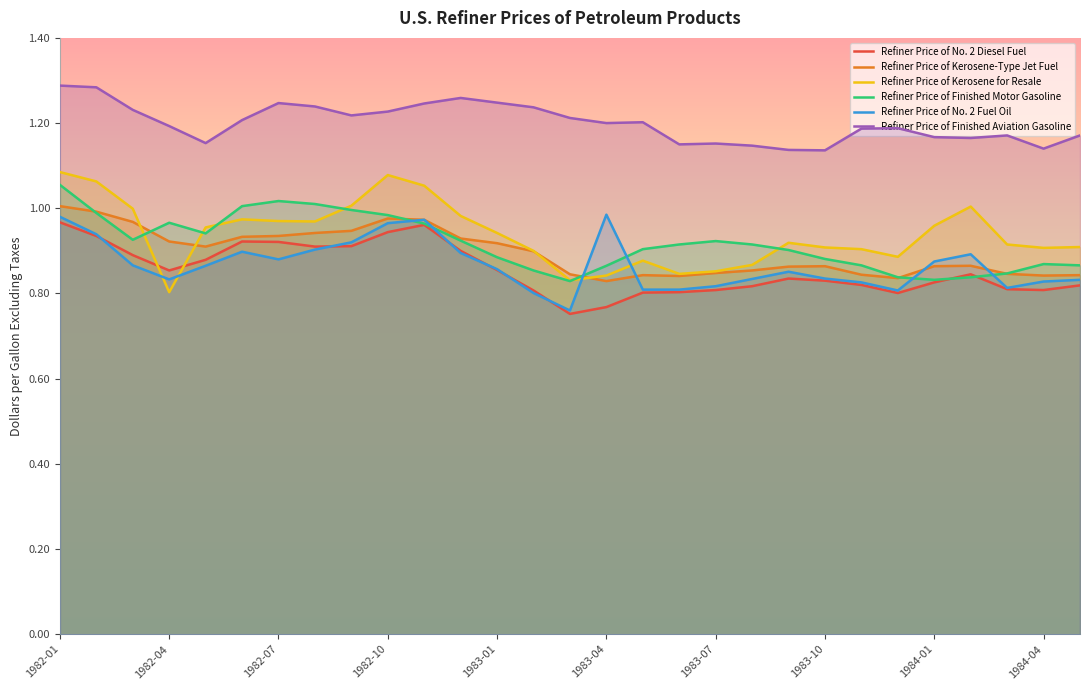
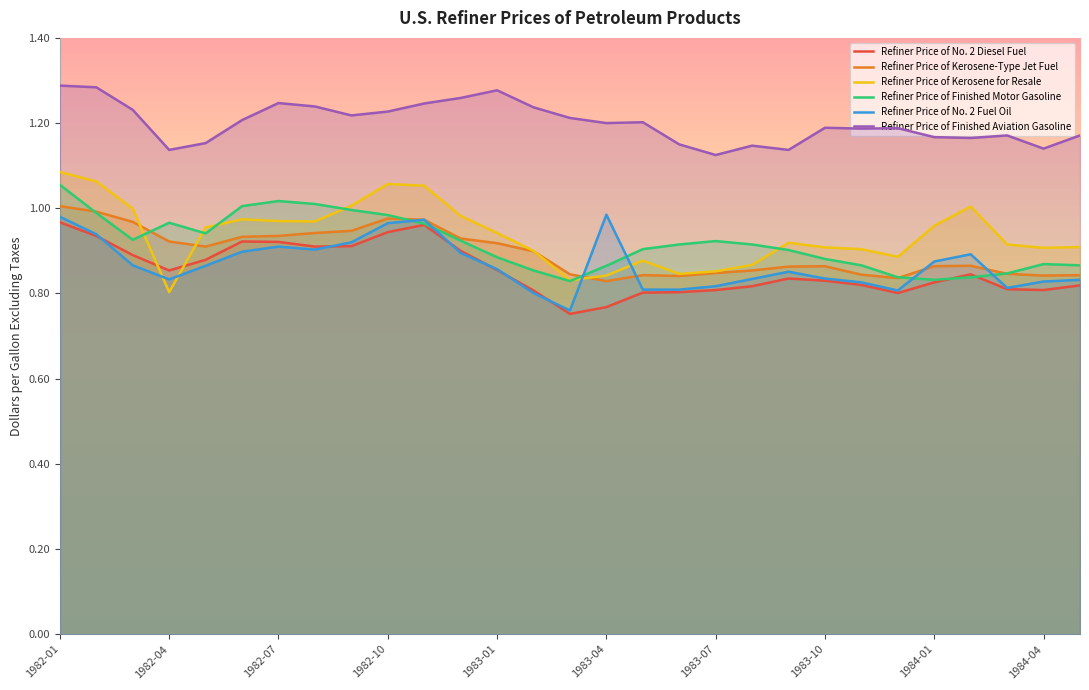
  {
    "Refiner Price of Kerosene for Resale": {
      "1982-01": 1.09,
      "1982-04": 0.80,
      "1982-07": 0.97,
-     "1982-10": 1.08,
+     "1982-10": 1.06,
      "1983-01": 0.94,
      "1983-04": 0.84,
      "1983-10": 0.91,
      "1984-01": 0.96,
      "1984-04": 0.91
    },
    "Refiner Price of Finished Motor Gasoline": {
      "1982-01": 1.06,
      "1982-04": 0.97,
      "1982-07": 1.02,
      "1982-10": 0.98,
      "1983-01": 0.89,
      "1983-04": 0.87,
      "1983-07": 0.92,
      "1983-10": 0.88,
      "1984-01": 0.83,
      "1984-04": 0.87
    },
    "Refiner Price of No. 2 Fuel Oil": {
      "1982-01": 0.98,
      "1982-04": 0.83,
-     "1982-07": 0.88,
+     "1982-07": 0.91,
      "1982-10": 0.97,
      "1983-04": 0.99,
      "1983-07": 0.82,
      "1984-01": 0.88,
      "1984-04": 0.83
    },
    "Refiner Price of Finished Aviation Gasoline": {
      "1982-01": 1.29,
-     "1982-04": 1.19,
+     "1982-04": 1.14,
      "1982-07": 1.25,
      "1982-10": 1.23,
-     "1983-01": 1.25,
+     "1983-01": 1.28,
      "1983-04": 1.20,
-     "1983-07": 1.15,
-     "1983-10": 1.14,
+     "1983-07": 1.13,
+     "1983-10": 1.19,
      "1984-01": 1.17,
      "1984-04": 1.14
    }
  }
